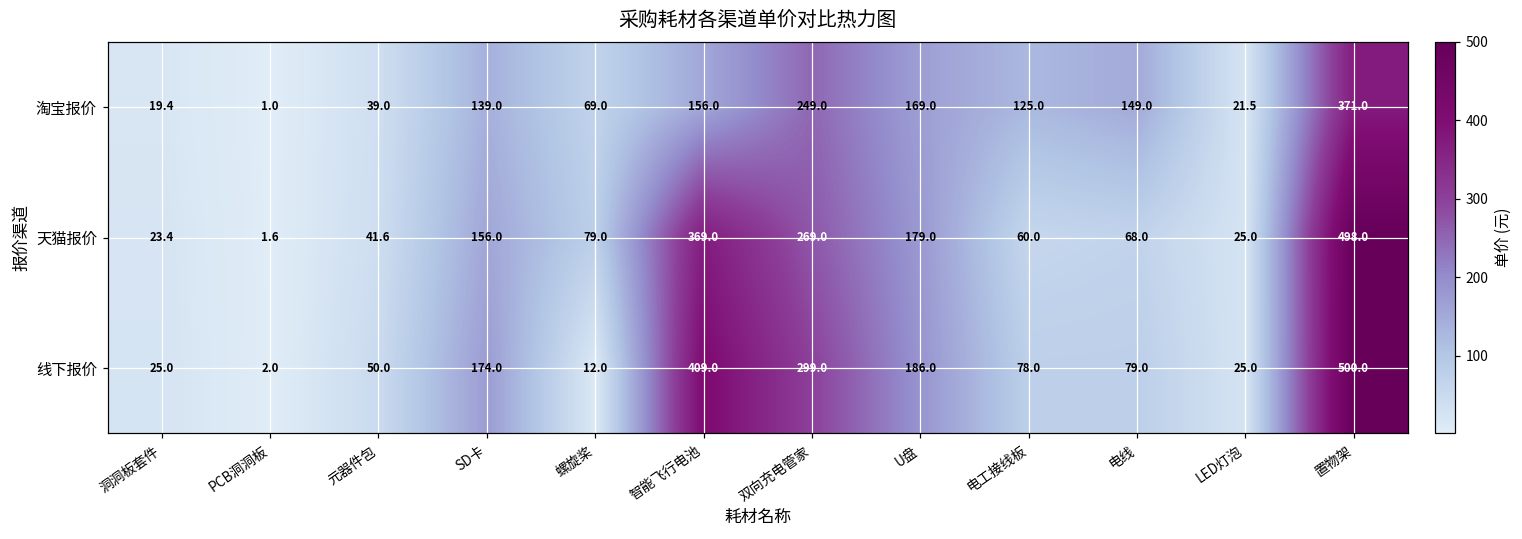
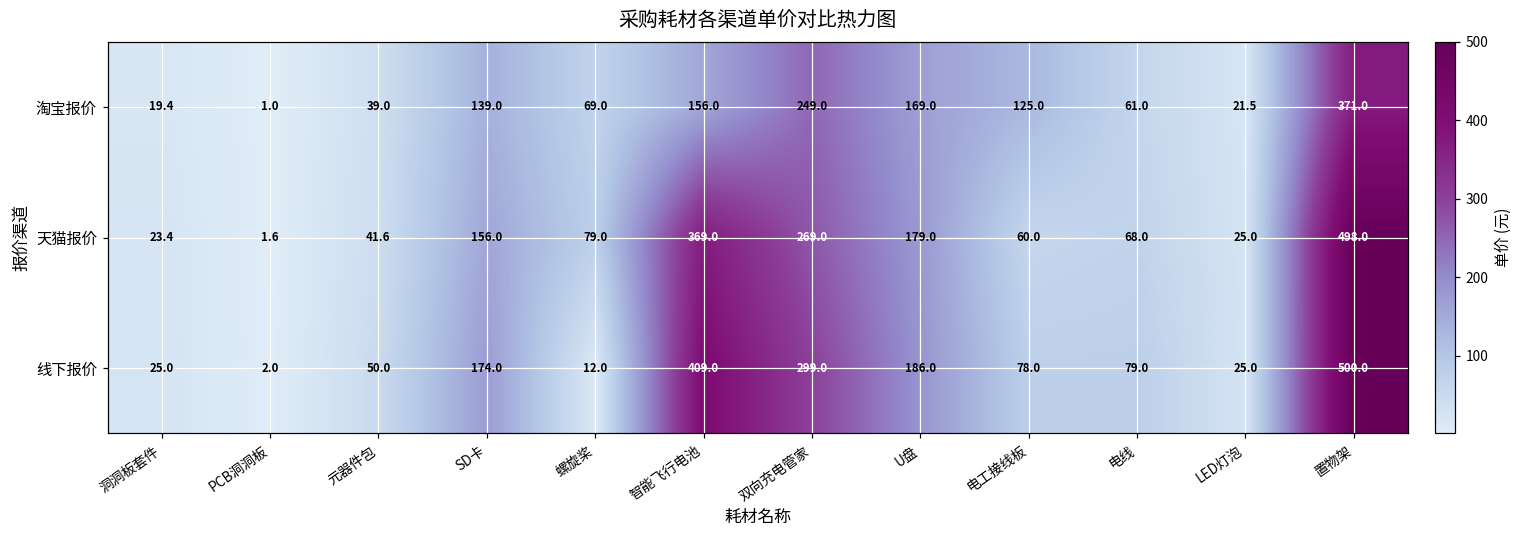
  {
    "淘宝报价": {
      "洞洞板套件": 19.4,
      "PCB洞洞板": 1.0,
      "元器件包": 39.0,
      "SD卡": 139.0,
      "螺旋桨": 69.0,
      "智能飞行电池": 156.0,
      "双向充电管家": 249.0,
      "U盘": 169.0,
      "电工接线板": 125.0,
-     "电线": 149.0,
+     "电线": 61.0,
      "LED灯泡": 21.5,
      "置物架": 371.0
    },
    "天猫报价": {
      "洞洞板套件": 23.4,
      "PCB洞洞板": 1.6,
      "元器件包": 41.6,
      "SD卡": 156.0,
      "螺旋桨": 79.0,
      "智能飞行电池": 369.0,
      "双向充电管家": 269.0,
      "U盘": 179.0,
      "电工接线板": 60.0,
      "电线": 68.0,
      "LED灯泡": 25.0,
      "置物架": 498.0
    },
    "线下报价": {
      "洞洞板套件": 25.0,
      "PCB洞洞板": 2.0,
      "元器件包": 50.0,
      "SD卡": 174.0,
      "螺旋桨": 12.0,
      "智能飞行电池": 409.0,
      "双向充电管家": 299.0,
      "U盘": 186.0,
      "电工接线板": 78.0,
      "电线": 79.0,
      "LED灯泡": 25.0,
      "置物架": 500.0
    }
  }
